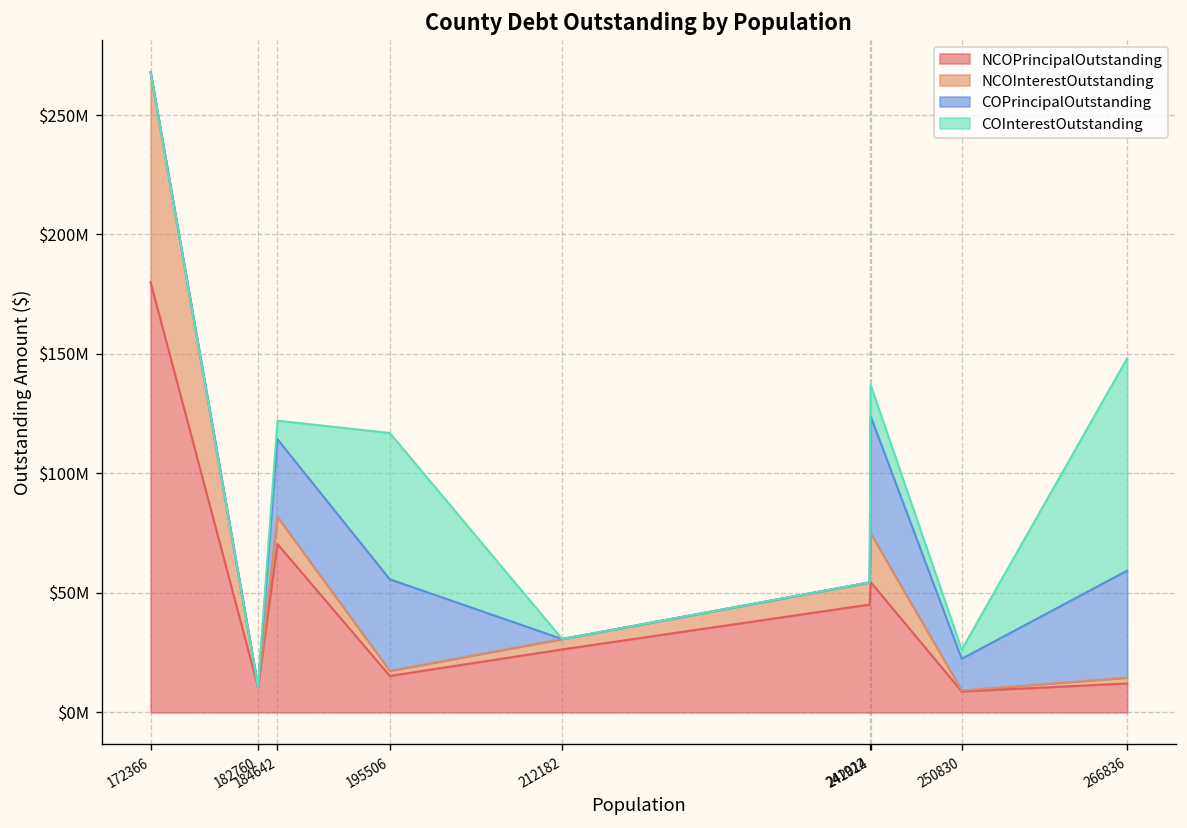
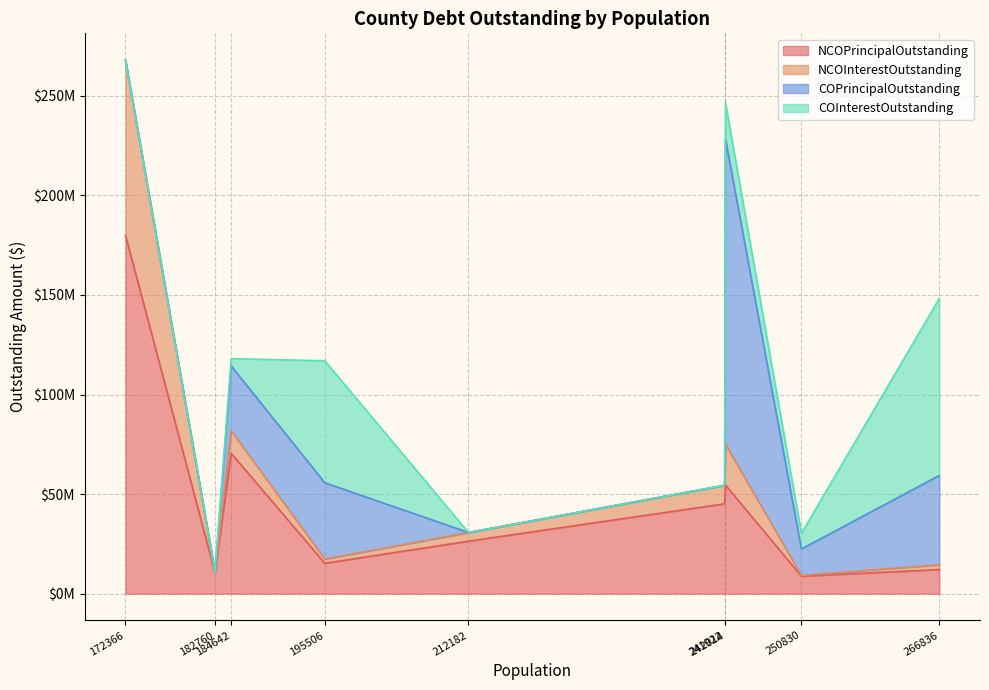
  {
    "COPrincipalOutstanding": {
      "184642": "$32000000",
      "195506": "$38000000",
-     "242014": "$49000000",
+     "242014": "$153000000",
      "250830": "$13000000",
      "266836": "$45000000"
    },
    "COInterestOutstanding": {
-     "184642": "$8000000",
+     "184642": "$4000000",
      "195506": "$61000000",
-     "242014": "$13000000",
-     "250830": "$4000000",
+     "242014": "$18000000",
+     "250830": "$8000000",
      "266836": "$89000000"
    }
  }
